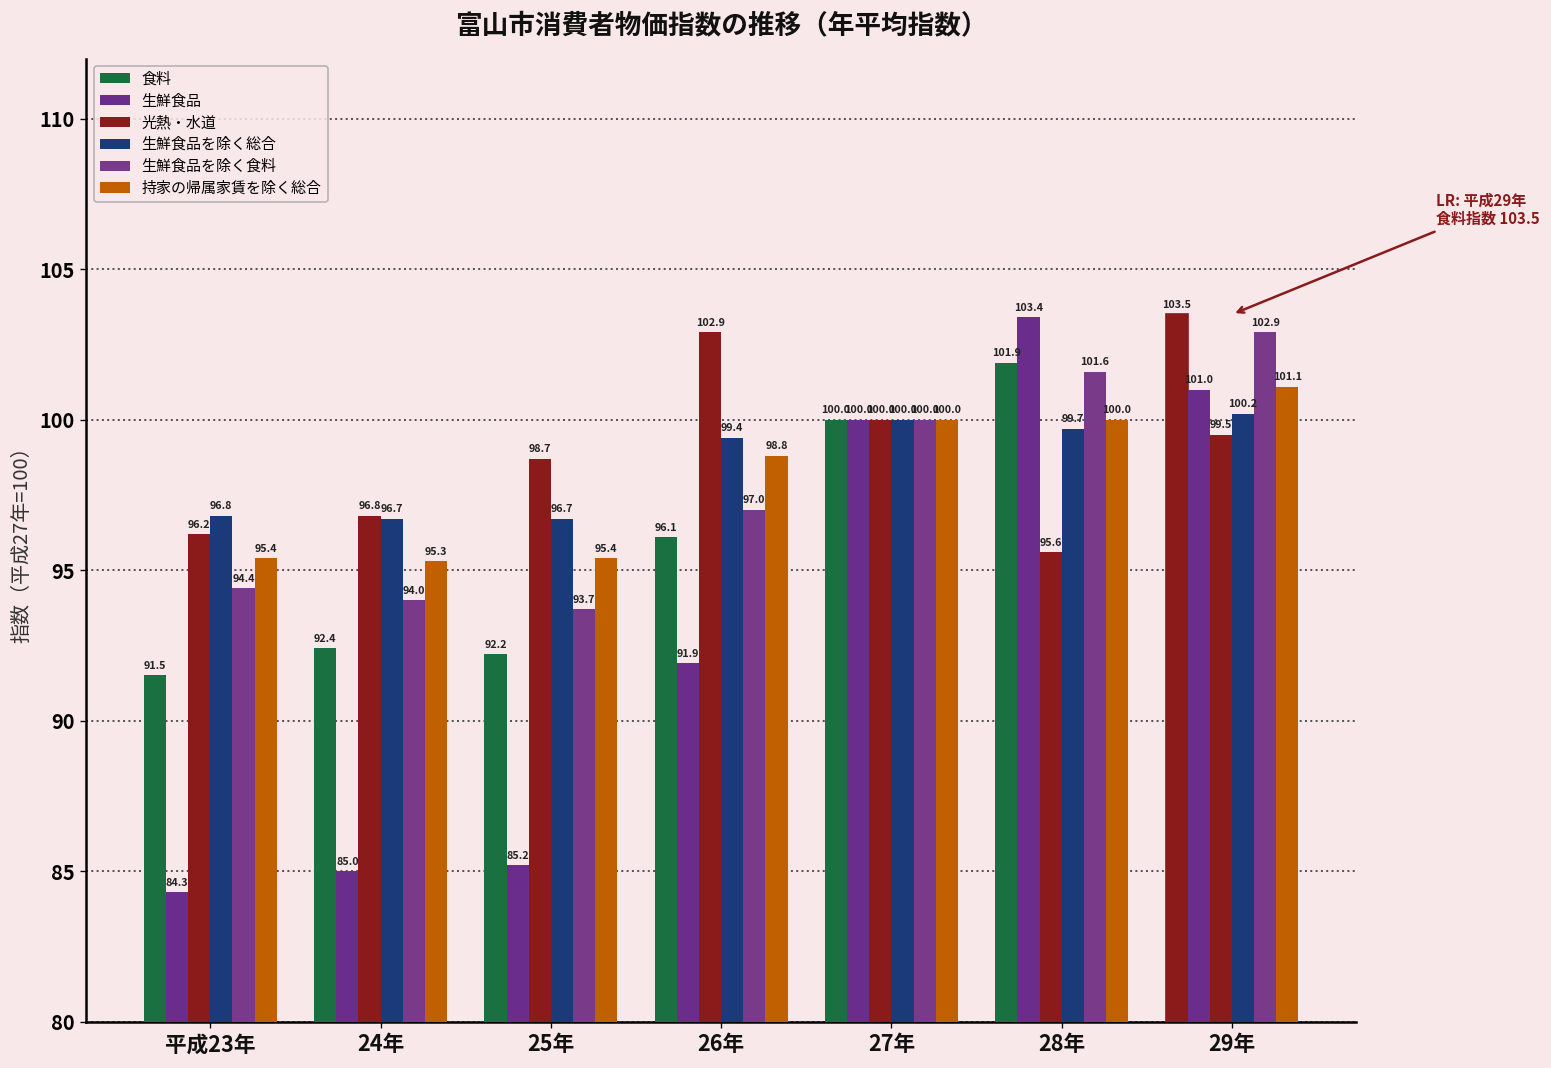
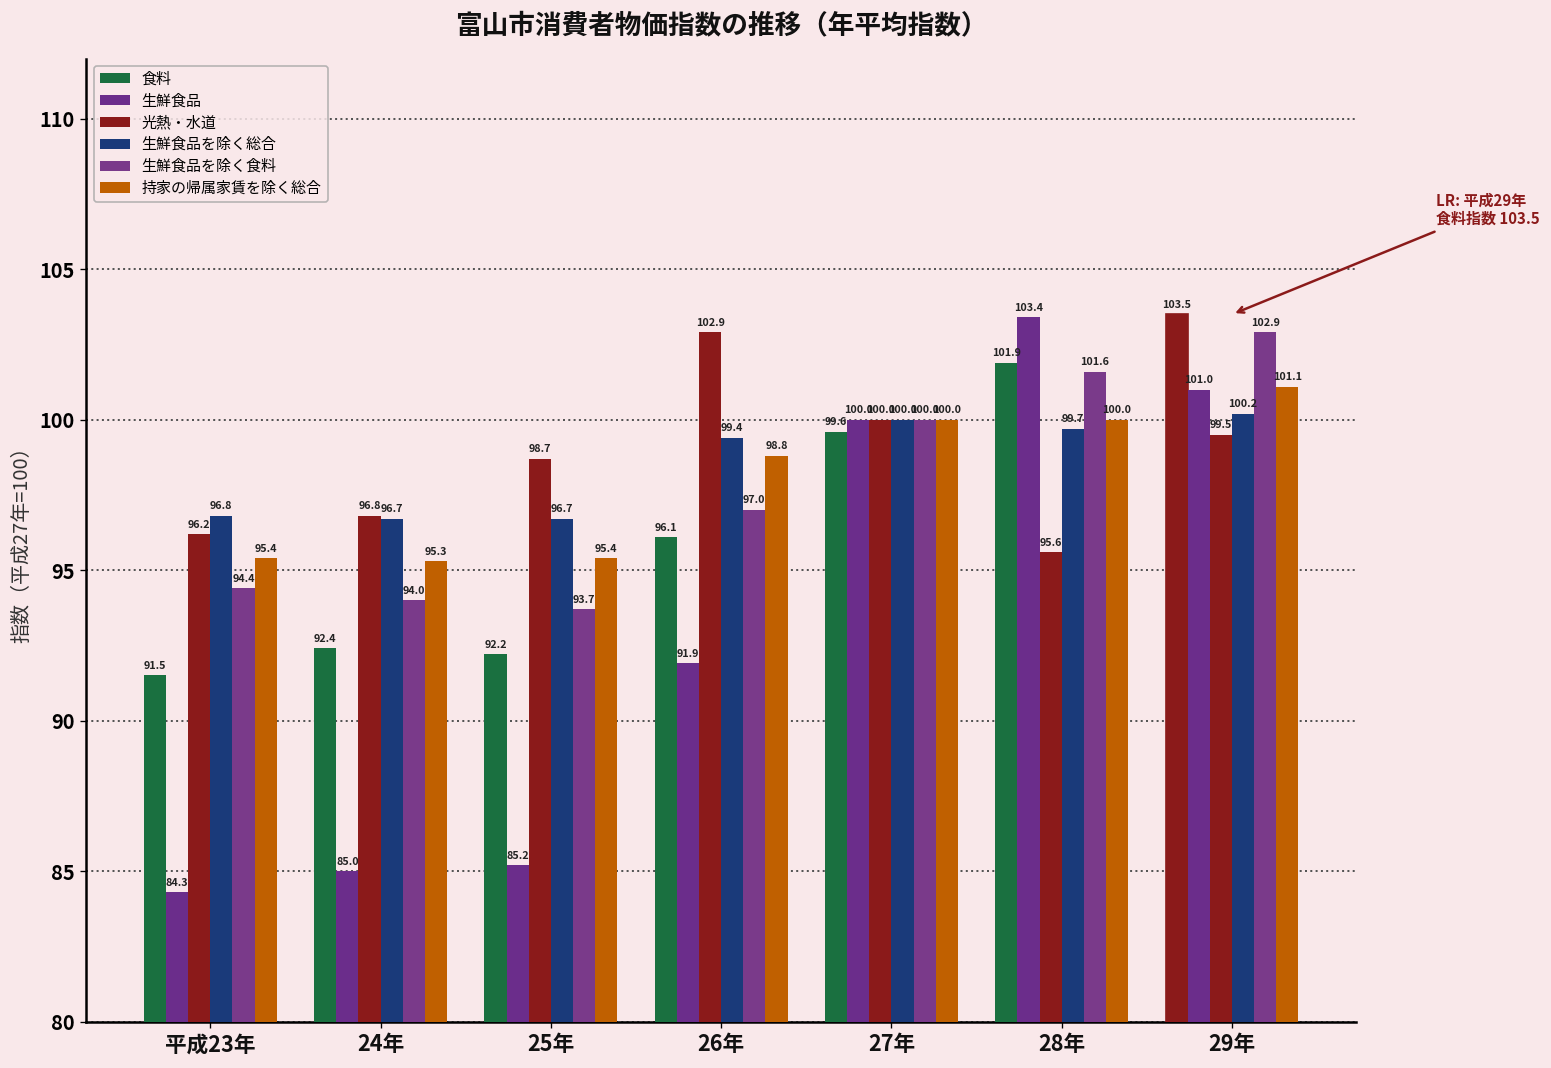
  {
    "食料": {
      "平成23年": 91.5,
      "24年": 92.4,
      "25年": 92.2,
      "26年": 96.1,
-     "27年": 100.0,
+     "27年": 99.6,
      "28年": 101.9,
      "29年": 103.5
    },
    "光熱・水道": {
      "平成23年": 96.2,
      "24年": 96.8,
      "25年": 98.7,
      "26年": 102.9,
      "28年": 95.6,
      "29年": 99.5
    },
    "生鮮食品を除く総合": {
      "平成23年": 96.8,
      "24年": 96.7,
      "25年": 96.7,
      "26年": 99.4,
      "28年": 99.7,
      "29年": 100.2
    },
    "持家の帰属家賃を除く総合": {
      "平成23年": 95.4,
      "24年": 95.3,
      "25年": 95.4,
      "26年": 98.8,
      "28年": 100.0,
      "29年": 101.1
    }
  }
